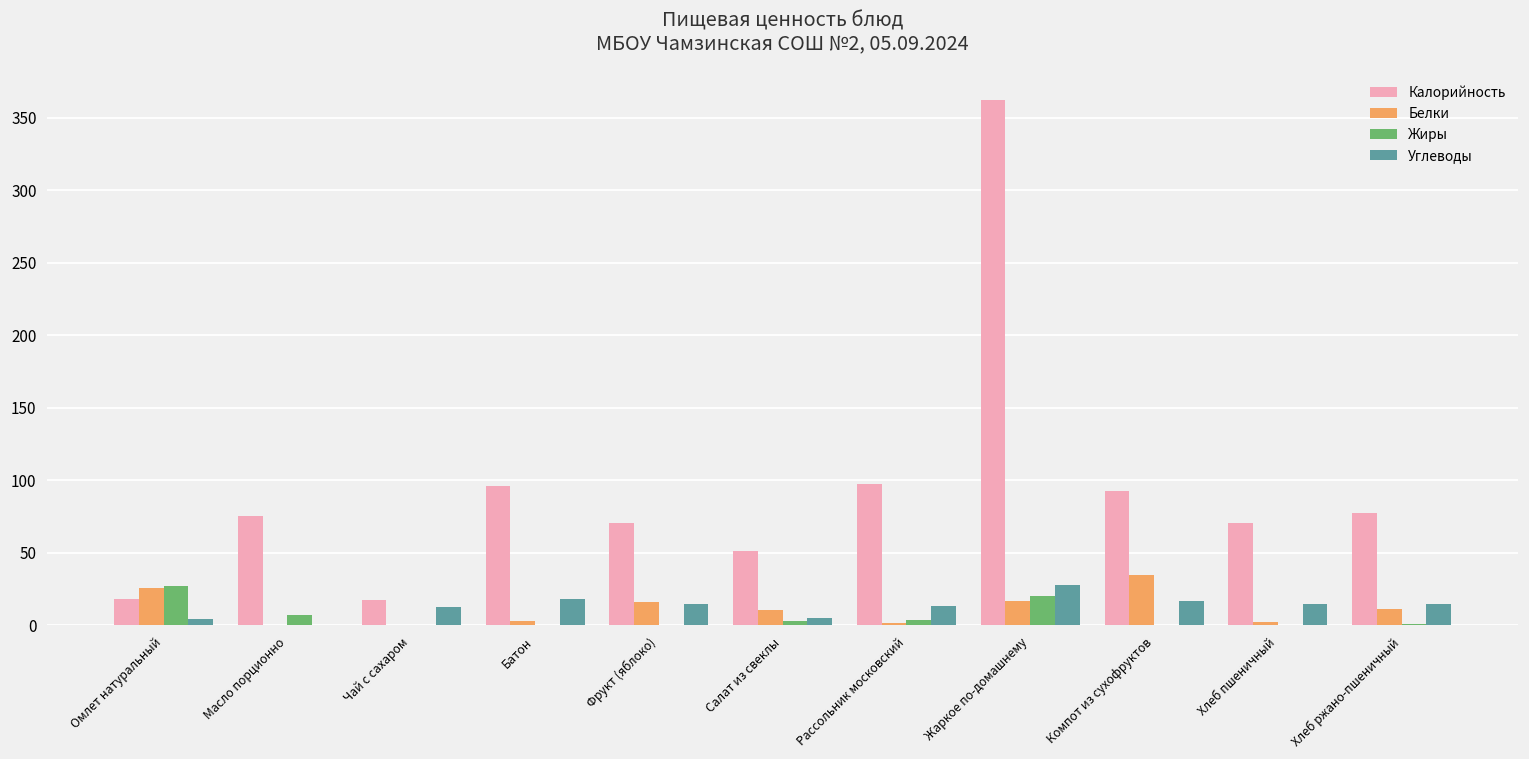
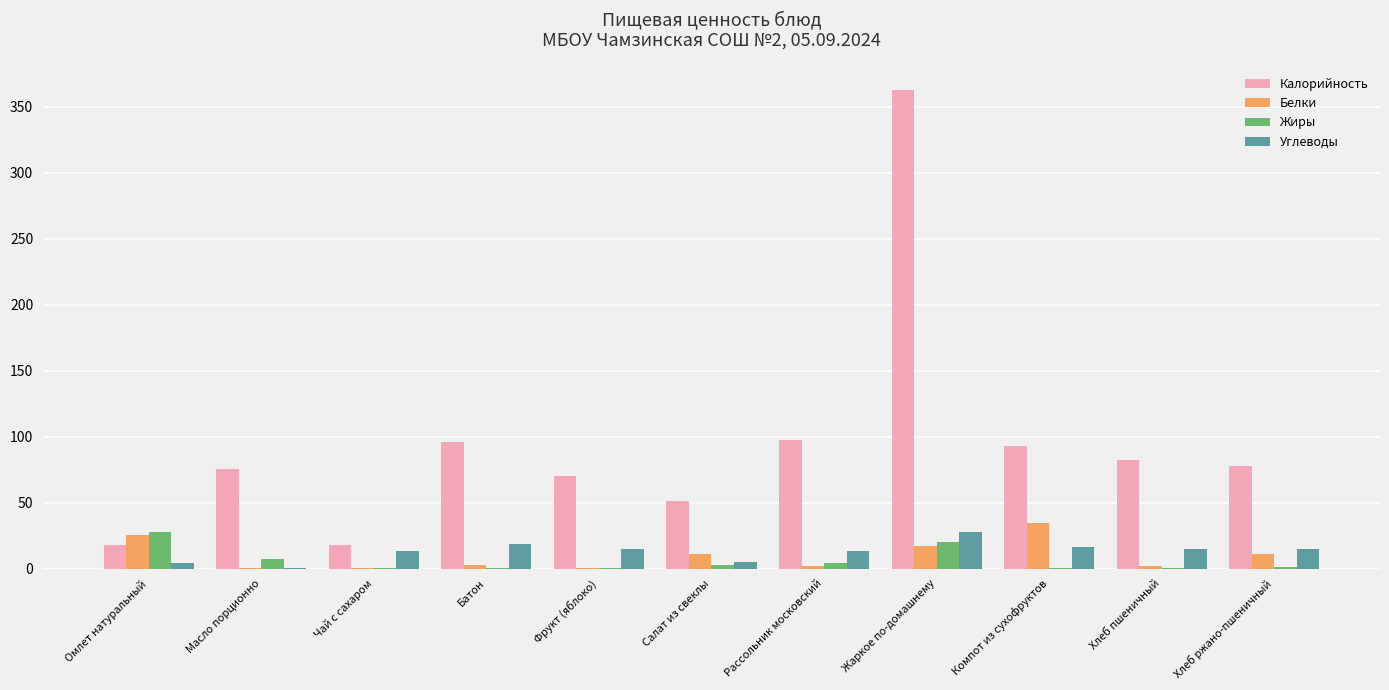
  {
    "Калорийность": {
      "Омлет натуральный": 18,
      "Масло порционно": 75,
      "Чай с сахаром": 18,
      "Батон": 96,
      "Фрукт (яблоко)": 71,
      "Салат из свеклы": 51,
      "Рассольник московский": 97,
      "Жаркое по-домашнему": 362,
      "Компот из сухофруктов": 93,
-     "Хлеб пшеничный": 71,
+     "Хлеб пшеничный": 82,
      "Хлеб ржано-пшеничный": 78
    },
    "Белки": {
      "Омлет натуральный": 26,
      "Батон": 3,
-     "Фрукт (яблоко)": 16,
+     "Фрукт (яблоко)": 1,
      "Салат из свеклы": 11,
      "Рассольник московский": 2,
      "Жаркое по-домашнему": 17,
      "Компот из сухофруктов": 35,
      "Хлеб пшеничный": 2,
      "Хлеб ржано-пшеничный": 11
    }
  }
